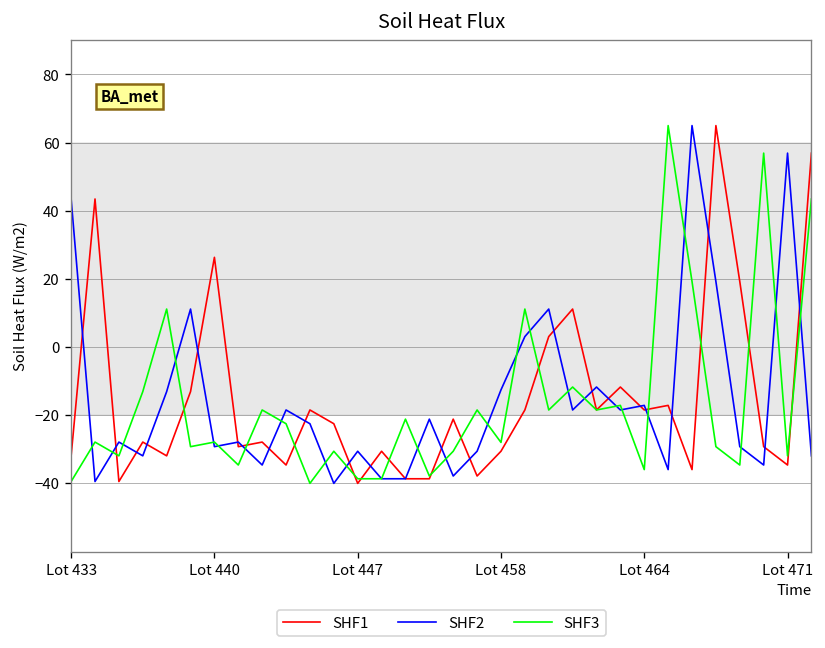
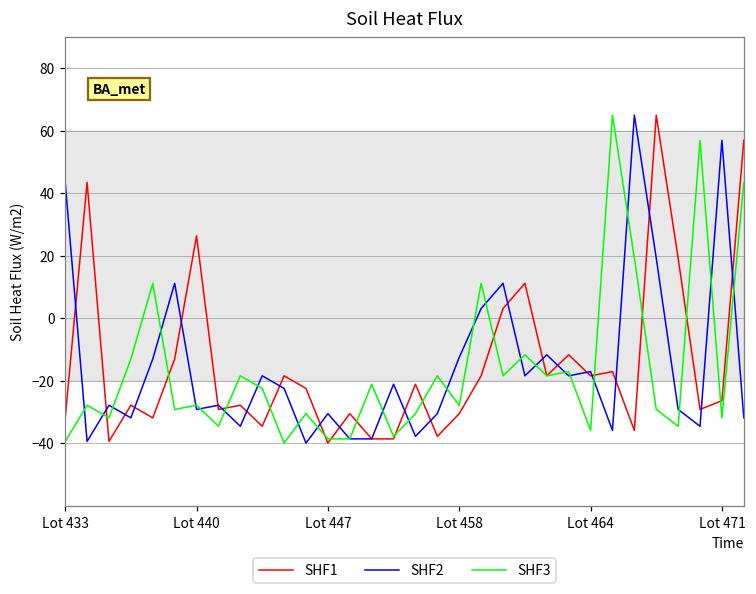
  {
    "SHF1": {
      "Lot 433": -32,
      "Lot 440": 26,
      "Lot 447": -40,
      "Lot 458": -31,
      "Lot 464": -18,
-     "Lot 471": -35
+     "Lot 471": -26
    },
    "SHF2": {
      "Lot 433": 43,
      "Lot 440": -29,
      "Lot 447": -31,
      "Lot 458": -13,
      "Lot 464": -17,
      "Lot 471": 57
    },
    "SHF3": {
      "Lot 433": -39,
      "Lot 440": -28,
      "Lot 447": -39,
      "Lot 458": -28,
      "Lot 464": -36,
      "Lot 471": -32
    }
  }
